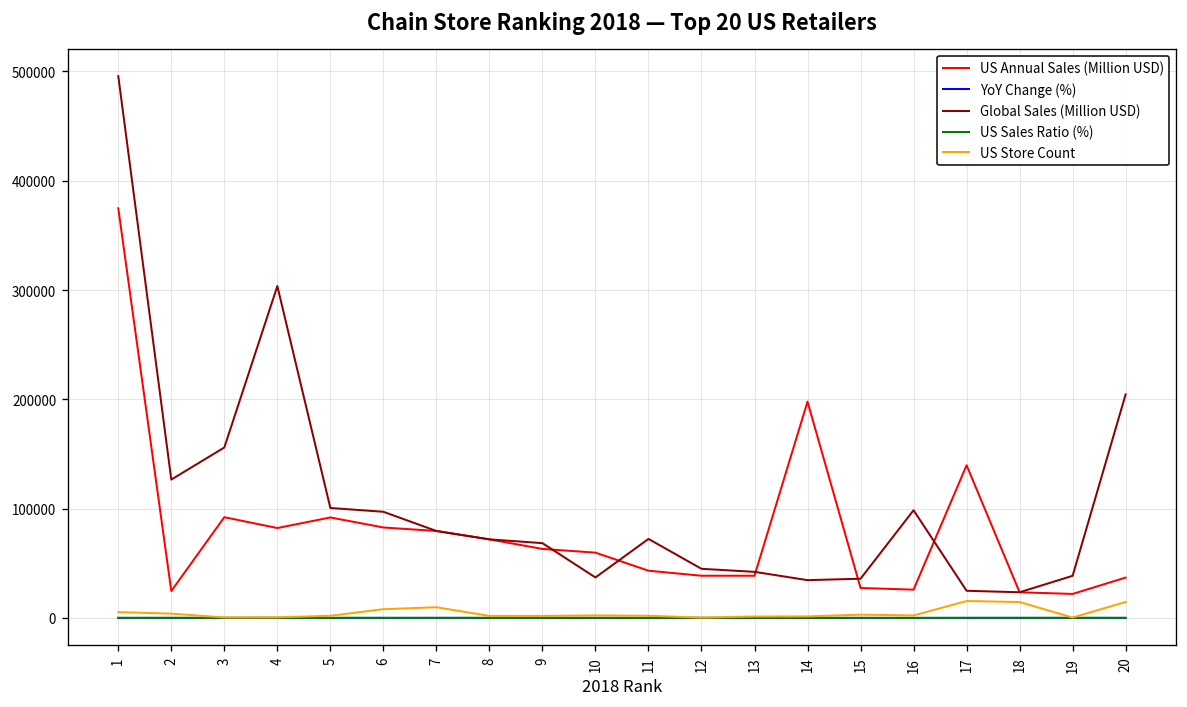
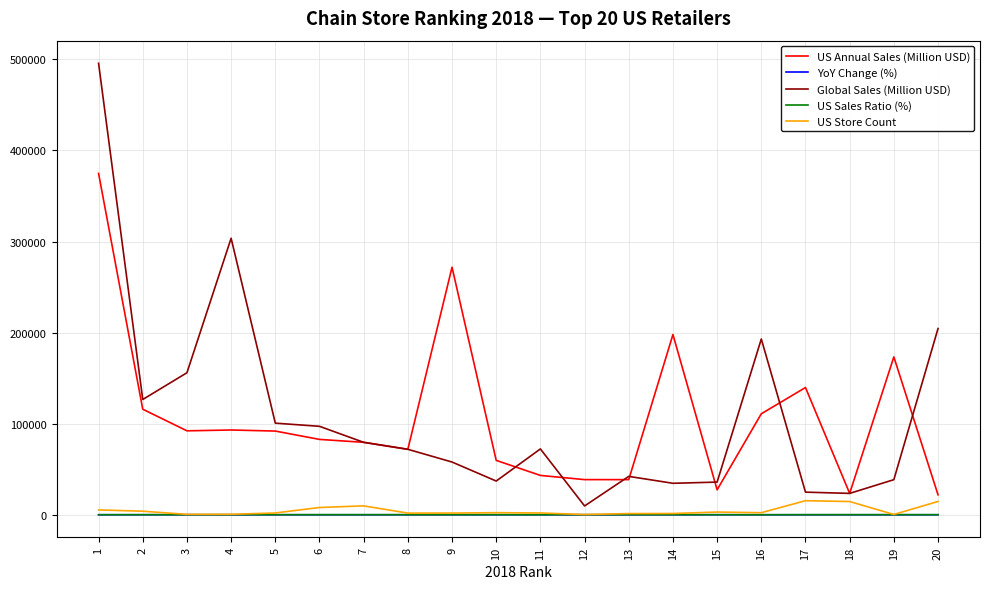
  {
    "US Annual Sales (Million USD)": {
      "1": 370000,
-     "2": 20000,
+     "2": 120000,
      "3": 90000,
-     "4": 80000,
+     "4": 90000,
      "5": 90000,
      "6": 80000,
-     "9": 60000,
+     "9": 270000,
      "10": 60000,
      "11": 40000,
      "12": 40000,
      "13": 40000,
      "14": 200000,
      "15": 30000,
-     "16": 30000,
+     "16": 110000,
      "17": 140000,
-     "19": 20000,
-     "20": 40000
+     "19": 170000,
+     "20": 20000
    },
    "US Sales Ratio (%)": {
      "1": 0,
      "2": 0,
      "6": 0,
      "7": 0,
      "15": 0,
      "17": 0,
      "18": 0,
      "20": 0
    },
    "Global Sales (Million USD)": {
      "1": 500000,
      "2": 130000,
      "3": 160000,
      "4": 300000,
      "5": 100000,
      "6": 100000,
-     "9": 70000,
+     "9": 60000,
      "10": 40000,
      "11": 70000,
-     "12": 40000,
+     "12": 10000,
      "13": 40000,
      "14": 30000,
      "15": 40000,
-     "16": 100000,
+     "16": 190000,
      "17": 20000,
      "19": 40000,
      "20": 200000
    },
    "US Store Count": {
      "1": 10000,
      "2": 0,
      "6": 10000,
      "7": 10000,
      "15": 0,
      "17": 20000,
      "18": 10000,
      "20": 10000
    }
  }
